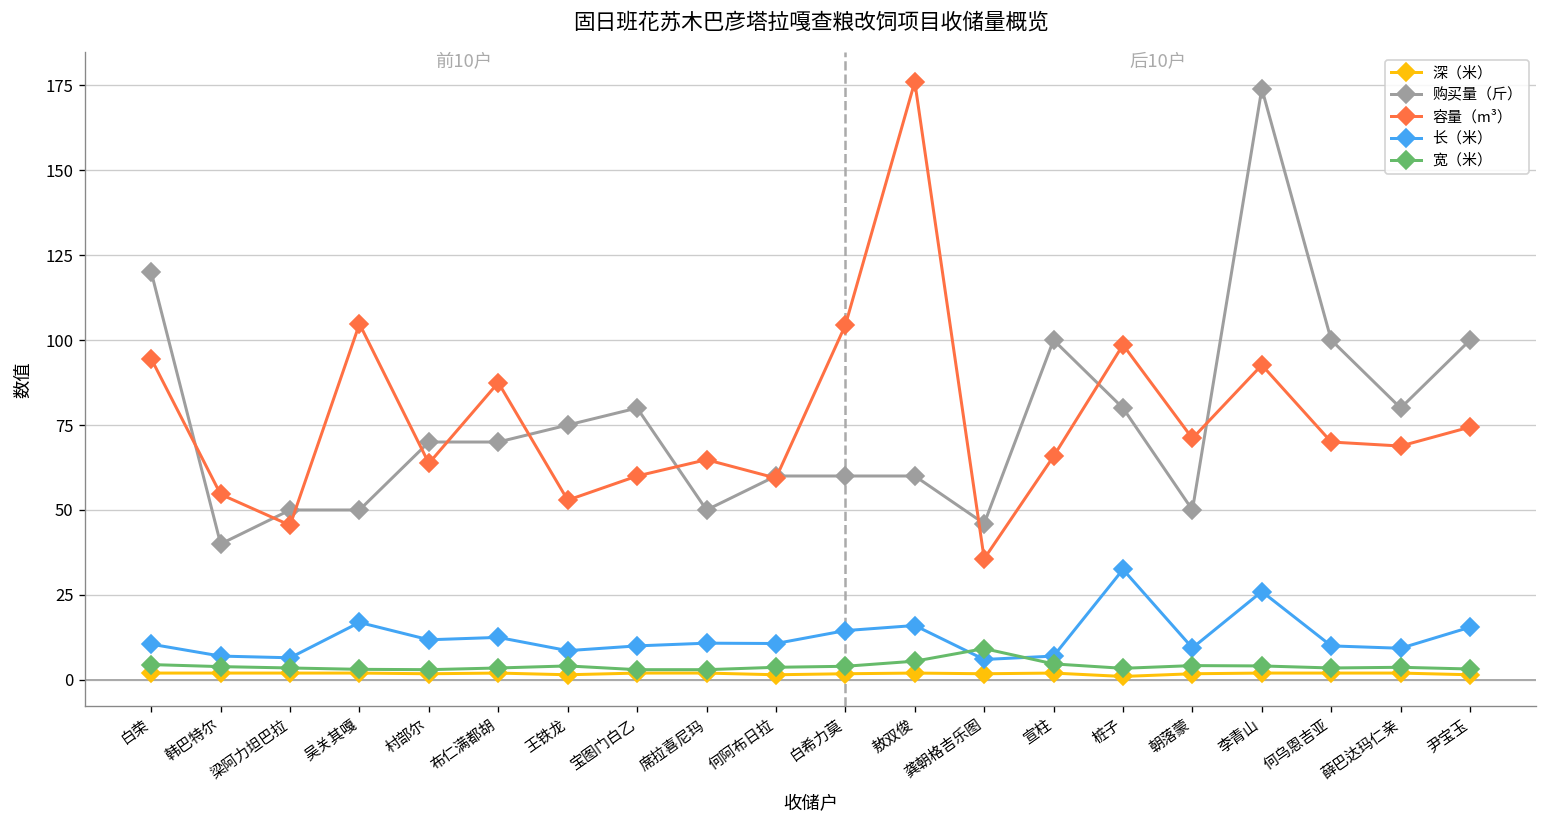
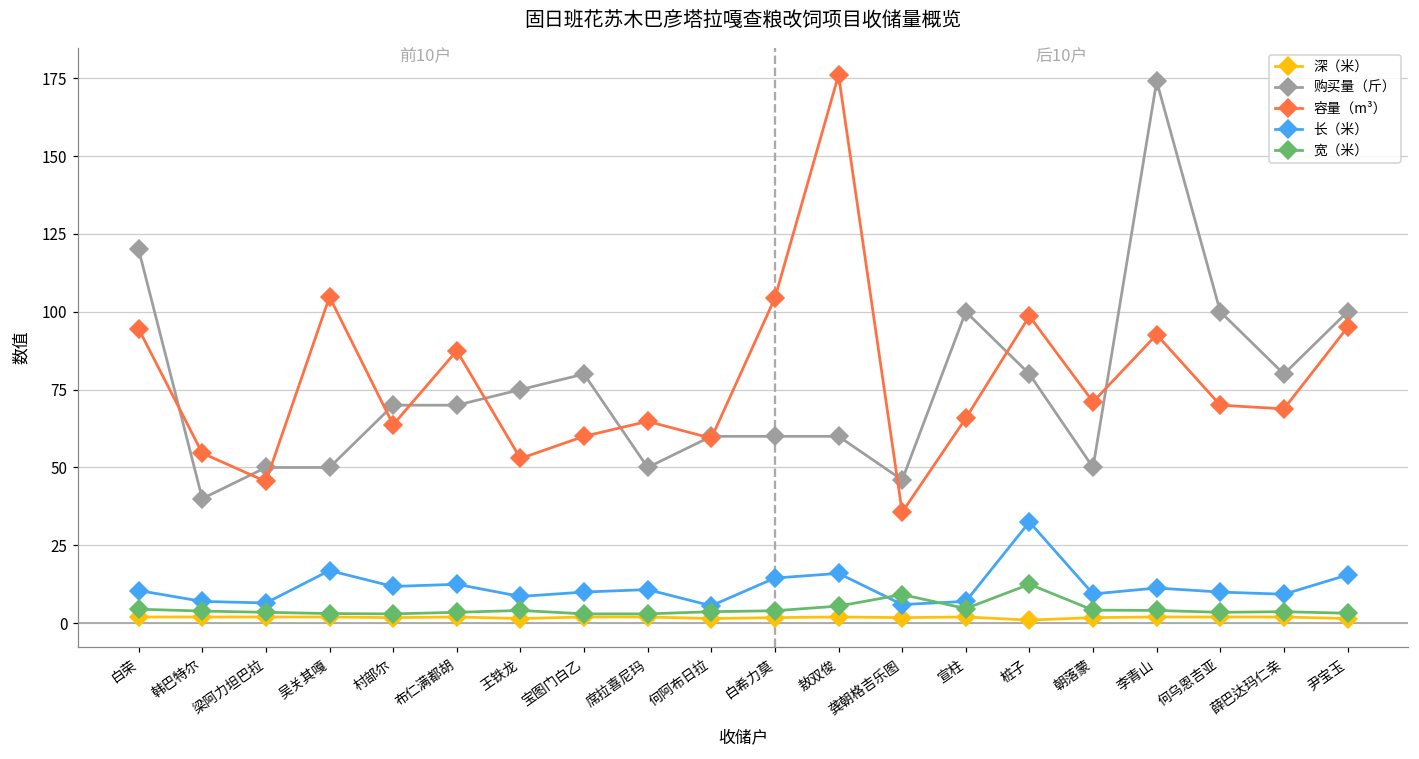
  {
    "深（米）": {
      "白荣": 2,
      "韩巴特尔": 2,
      "梁阿力坦巴拉": 2,
      "吴关其嘎": 2,
      "村部尔": 2,
      "布仁满都胡": 2,
      "王铁龙": 2,
      "宝图门白乙": 2,
      "席拉喜尼玛": 2,
      "何阿布日拉": 2,
      "白希力莫": 2,
      "敖双俊": 2,
      "龚朝格吉乐图": 2,
      "宣柱": 2,
      "桩子": 1,
      "朝落蒙": 2,
      "李青山": 2,
      "何乌恩吉亚": 2,
      "薛巴达玛仁亲": 2,
      "尹宝玉": 2
    },
    "购买量（斤）": {
      "白荣": 120,
      "韩巴特尔": 40,
      "梁阿力坦巴拉": 50,
      "吴关其嘎": 50,
      "村部尔": 70,
      "布仁满都胡": 70,
      "王铁龙": 75,
      "宝图门白乙": 80,
      "席拉喜尼玛": 50,
      "白希力莫": 60,
      "敖双俊": 60,
      "龚朝格吉乐图": 46,
      "宣柱": 100,
      "桩子": 80,
      "朝落蒙": 50,
      "李青山": 174,
      "何乌恩吉亚": 100,
      "薛巴达玛仁亲": 80,
      "尹宝玉": 100
    },
    "容量（m³）": {
      "白荣": 95,
      "韩巴特尔": 55,
      "梁阿力坦巴拉": 46,
      "吴关其嘎": 105,
      "村部尔": 64,
      "布仁满都胡": 88,
      "王铁龙": 53,
      "宝图门白乙": 60,
      "席拉喜尼玛": 65,
      "白希力莫": 104,
      "敖双俊": 176,
      "龚朝格吉乐图": 36,
      "宣柱": 66,
      "桩子": 99,
      "朝落蒙": 71,
      "李青山": 93,
      "何乌恩吉亚": 70,
      "薛巴达玛仁亲": 69,
-     "尹宝玉": 74
+     "尹宝玉": 95
    },
    "长（米）": {
      "白荣": 11,
      "韩巴特尔": 7,
      "梁阿力坦巴拉": 7,
      "吴关其嘎": 17,
      "村部尔": 12,
      "布仁满都胡": 13,
      "王铁龙": 9,
      "宝图门白乙": 10,
      "席拉喜尼玛": 11,
-     "何阿布日拉": 11,
+     "何阿布日拉": 6,
      "白希力莫": 15,
      "敖双俊": 16,
      "龚朝格吉乐图": 6,
      "宣柱": 7,
      "桩子": 33,
      "朝落蒙": 9,
-     "李青山": 26,
+     "李青山": 11,
      "何乌恩吉亚": 10,
      "薛巴达玛仁亲": 9,
      "尹宝玉": 16
    },
    "宽（米）": {
      "白荣": 5,
      "韩巴特尔": 4,
      "梁阿力坦巴拉": 4,
      "吴关其嘎": 3,
      "村部尔": 3,
      "布仁满都胡": 4,
      "王铁龙": 4,
      "宝图门白乙": 3,
      "席拉喜尼玛": 3,
      "何阿布日拉": 4,
      "白希力莫": 4,
      "敖双俊": 6,
      "龚朝格吉乐图": 9,
      "宣柱": 5,
-     "桩子": 3,
+     "桩子": 13,
      "朝落蒙": 4,
      "李青山": 4,
      "何乌恩吉亚": 4,
      "薛巴达玛仁亲": 4,
      "尹宝玉": 3
    }
  }
